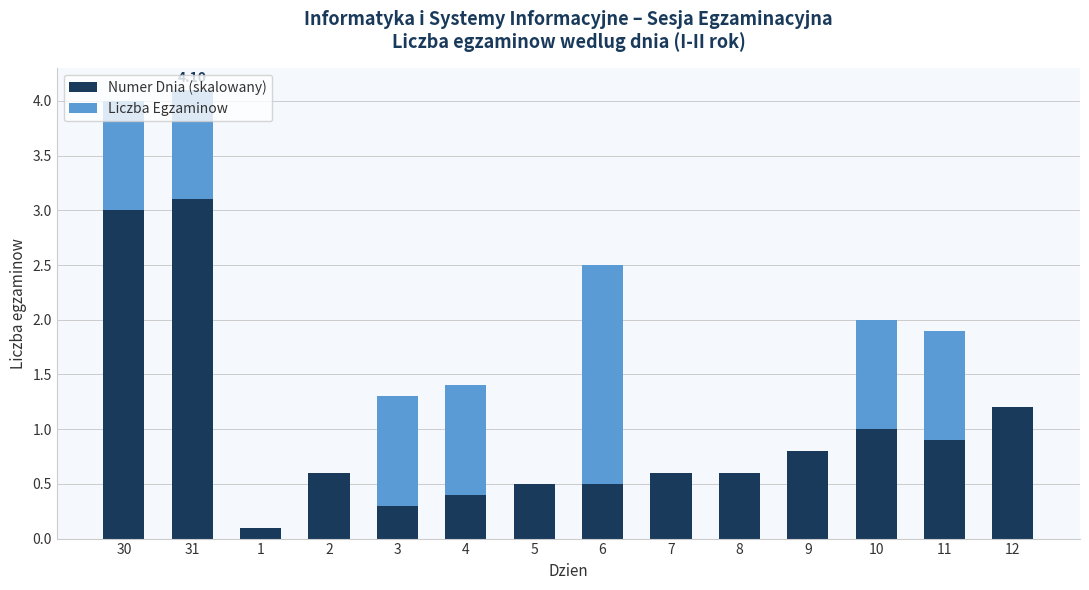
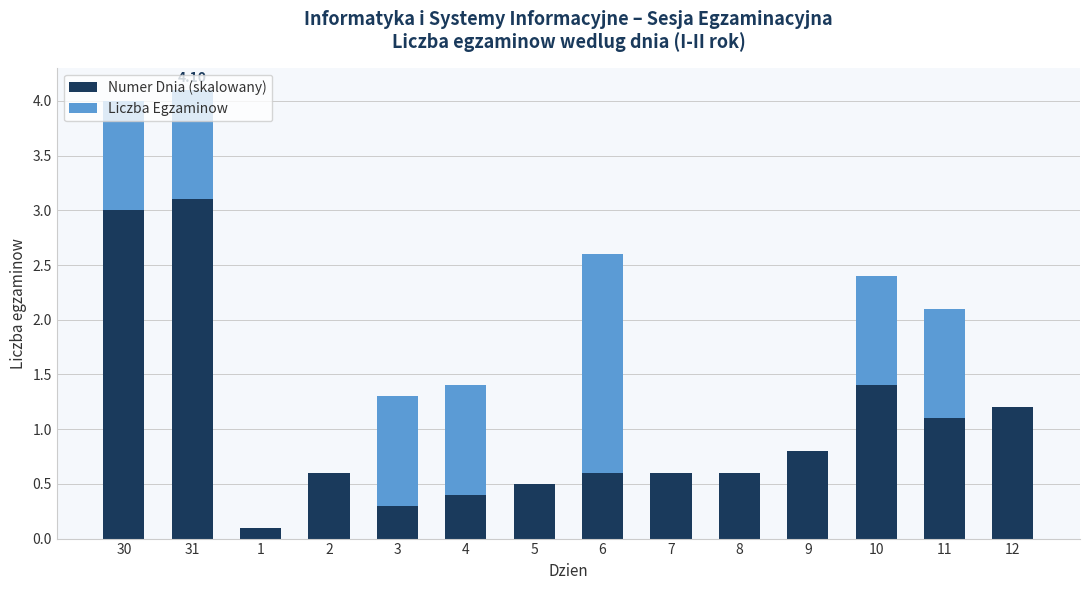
  {
    "Numer Dnia (skalowany)": {
      "30": 3.00,
      "31": 3.10,
      "1": 0.10,
      "2": 0.60,
      "3": 0.30,
      "4": 0.40,
      "5": 0.50,
-     "6": 0.50,
+     "6": 0.60,
      "7": 0.60,
      "8": 0.60,
      "9": 0.80,
-     "10": 1.00,
-     "11": 0.90,
+     "10": 1.40,
+     "11": 1.10,
      "12": 1.20
    },
    "Liczba Egzaminow": {
      "1": 0.00,
      "2": 0.00,
      "3": 1.00,
      "4": 1.00,
      "5": 0.00,
      "6": 2.00,
      "7": 0.00,
      "8": 0.00,
      "9": 0.00,
      "10": 1.00,
      "11": 1.00,
      "12": 0.00
    }
  }
